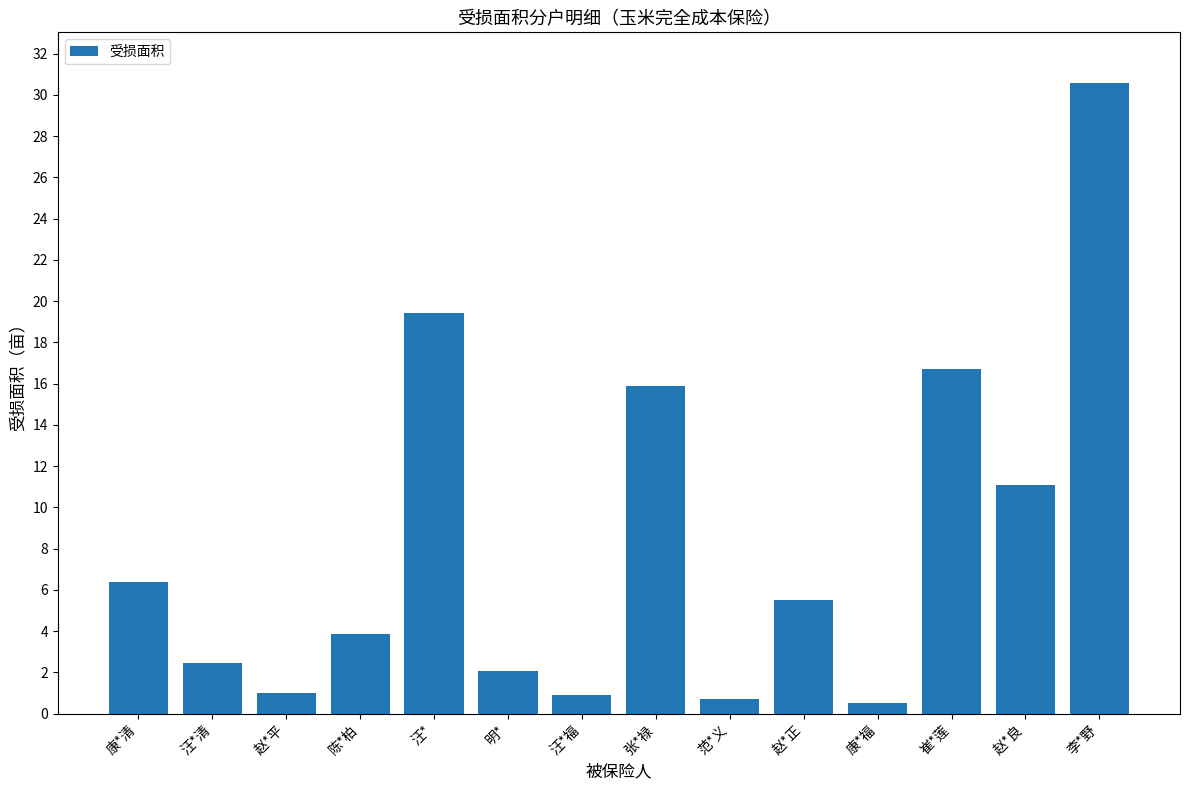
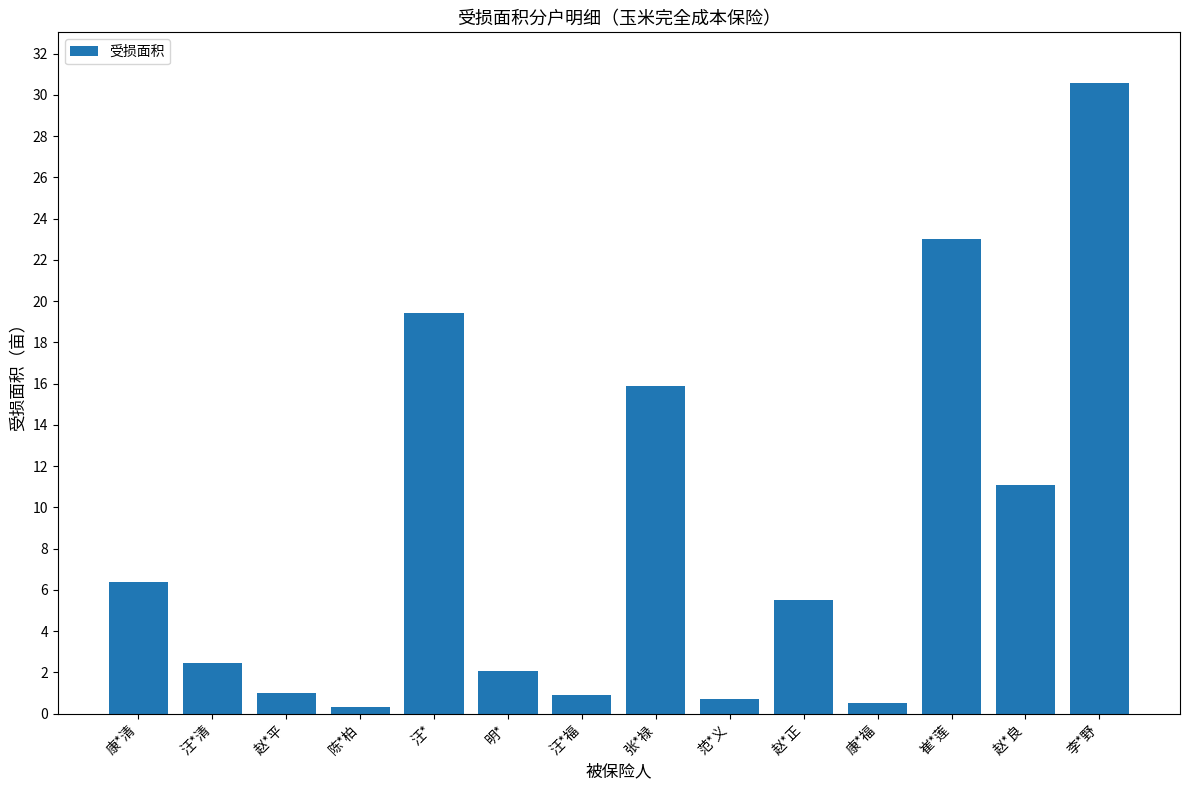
  {
    "康*清": 6.4,
    "汪*清": 2.5,
    "赵*平": 1.0,
-   "陈*柏": 3.8,
+   "陈*柏": 0.3,
    "汪*": 19.4,
    "明*": 2.1,
    "汪*福": 0.9,
    "张*禄": 15.9,
    "范*义": 0.7,
    "赵*正": 5.5,
    "康*福": 0.5,
-   "崔*莲": 16.7,
+   "崔*莲": 23.0,
    "赵*良": 11.1,
    "李*野": 30.6
  }
